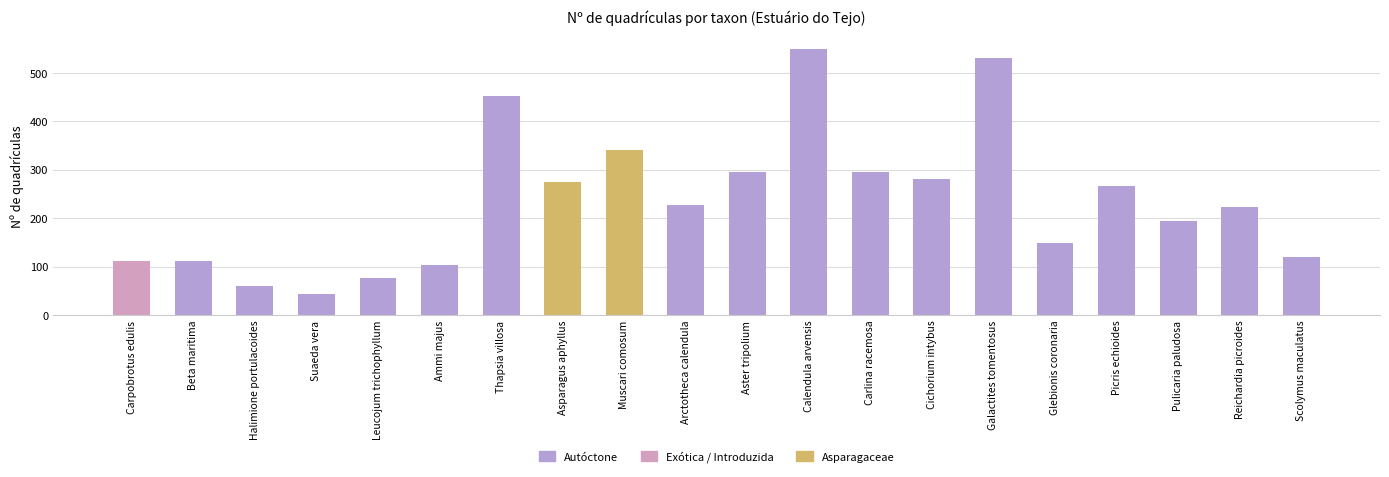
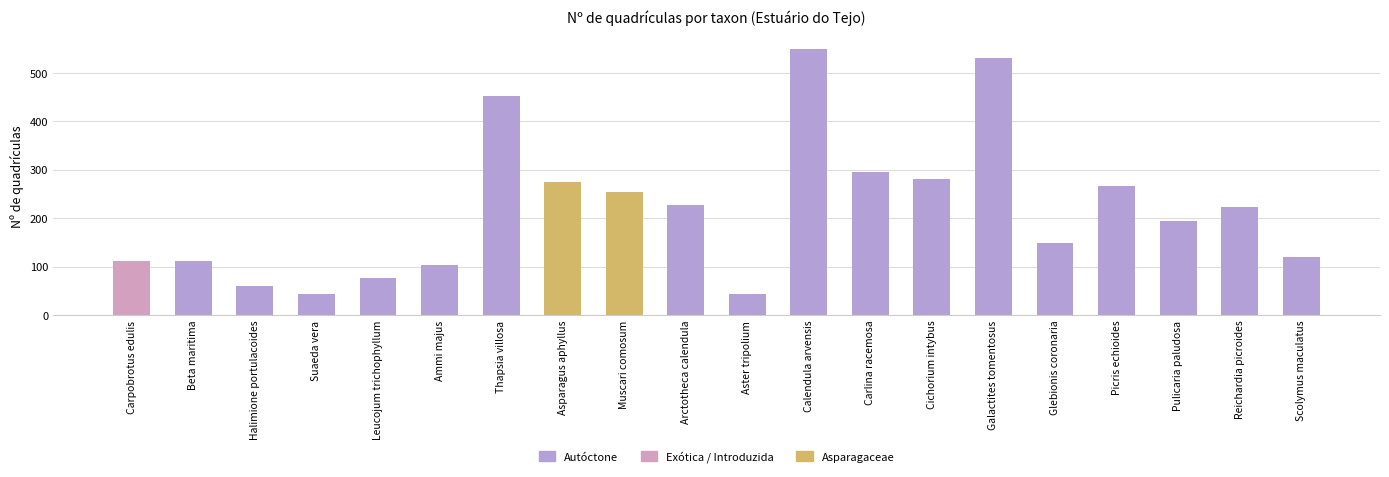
  {
    "Carpobrotus edulis": 110,
    "Beta maritima": 110,
    "Halimione portulacoides": 60,
    "Suaeda vera": 40,
    "Leucojum trichophyllum": 80,
    "Ammi majus": 100,
    "Thapsia villosa": 450,
    "Asparagus aphyllus": 280,
-   "Muscari comosum": 340,
+   "Muscari comosum": 250,
    "Arctotheca calendula": 230,
-   "Aster tripolium": 300,
+   "Aster tripolium": 40,
    "Calendula arvensis": 550,
    "Carlina racemosa": 300,
    "Cichorium intybus": 280,
    "Galactites tomentosus": 530,
    "Glebionis coronaria": 150,
    "Picris echioides": 270,
    "Pulicaria paludosa": 190,
    "Reichardia picroides": 220,
    "Scolymus maculatus": 120
  }
